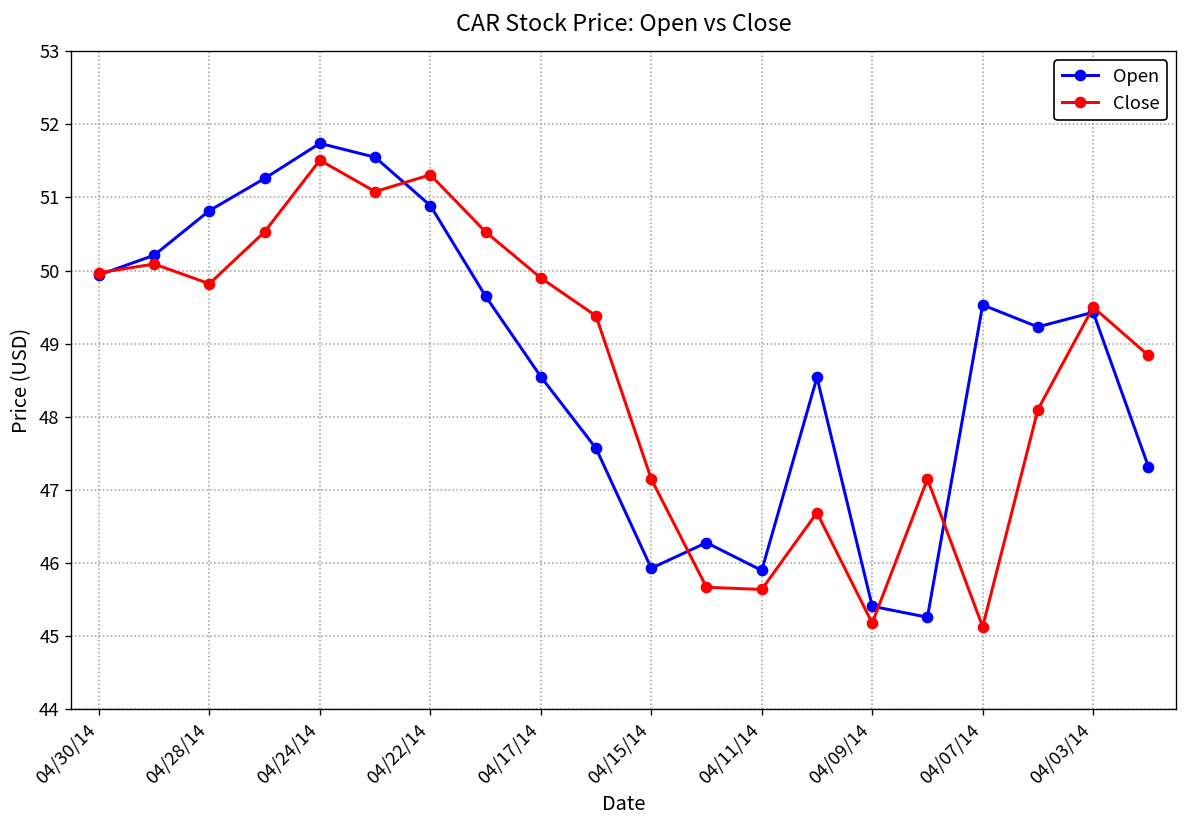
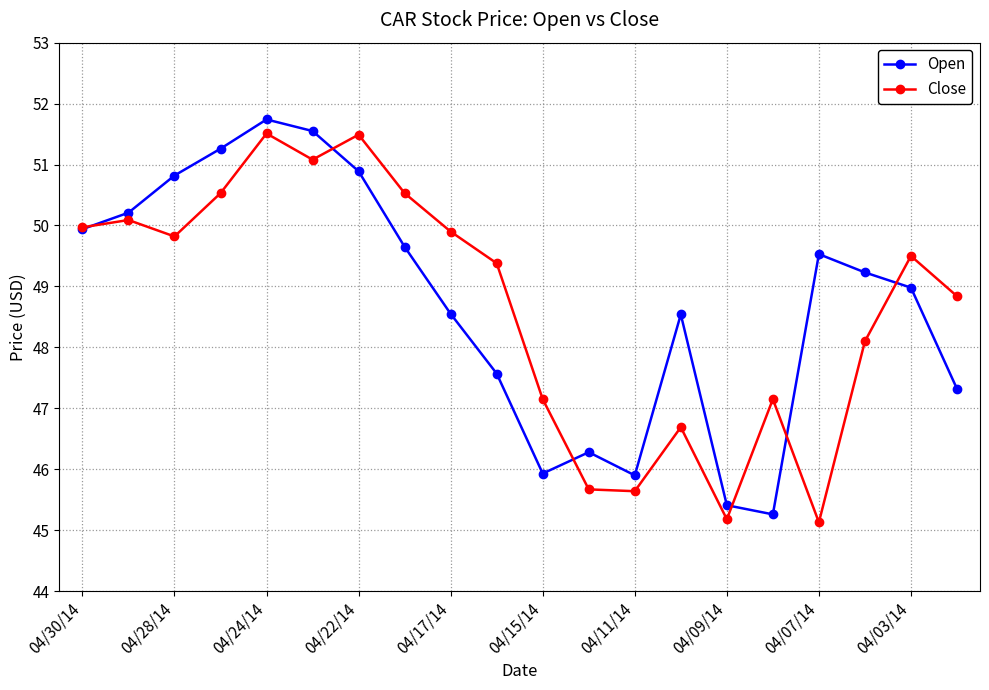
  {
    "Open": {
      "04/28/14": 50.8,
      "04/24/14": 51.7,
      "04/22/14": 50.9,
      "04/17/14": 48.6,
      "04/15/14": 45.9,
      "04/11/14": 45.9,
      "04/09/14": 45.4,
      "04/07/14": 49.5,
-     "04/03/14": 49.4
+     "04/03/14": 49.0
    },
    "Close": {
      "04/28/14": 49.8,
      "04/24/14": 51.5,
-     "04/22/14": 51.3,
+     "04/22/14": 51.5,
      "04/17/14": 49.9,
      "04/15/14": 47.2,
      "04/11/14": 45.6,
      "04/09/14": 45.2,
      "04/07/14": 45.1,
      "04/03/14": 49.5
    }
  }
